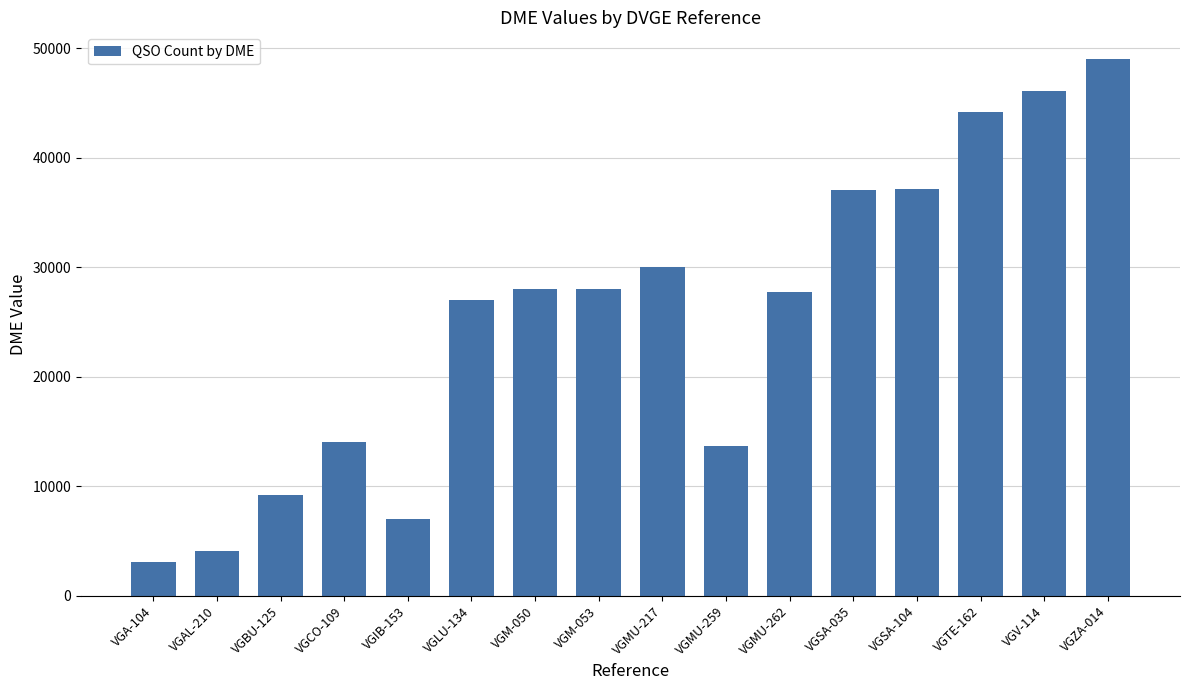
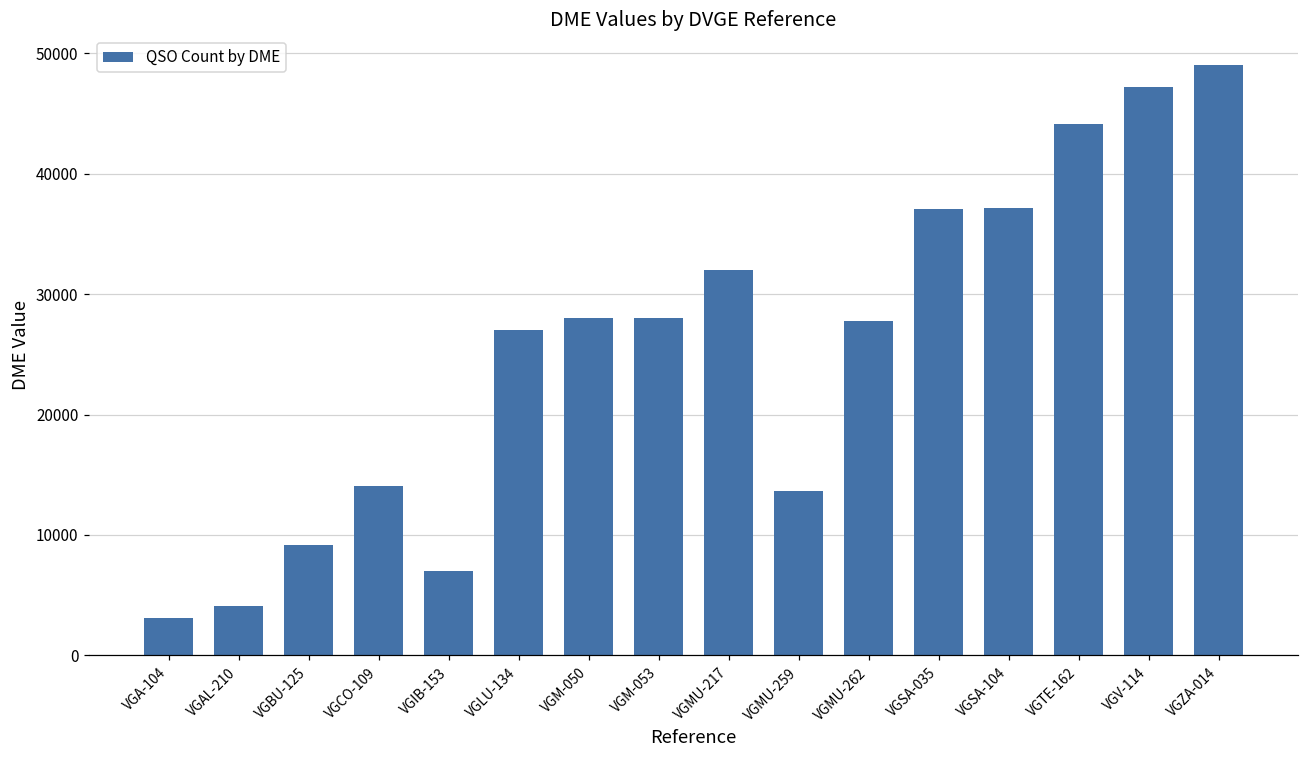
  {
    "VGA-104": 3100,
    "VGAL-210": 4100,
    "VGBU-125": 9200,
    "VGCO-109": 14000,
    "VGIB-153": 7000,
    "VGLU-134": 27000,
    "VGM-050": 28100,
    "VGM-053": 28100,
-   "VGMU-217": 30000,
+   "VGMU-217": 32000,
    "VGMU-259": 13700,
    "VGMU-262": 27800,
    "VGSA-035": 37100,
    "VGSA-104": 37200,
    "VGTE-162": 44200,
-   "VGV-114": 46100,
+   "VGV-114": 47200,
    "VGZA-014": 49000
  }
